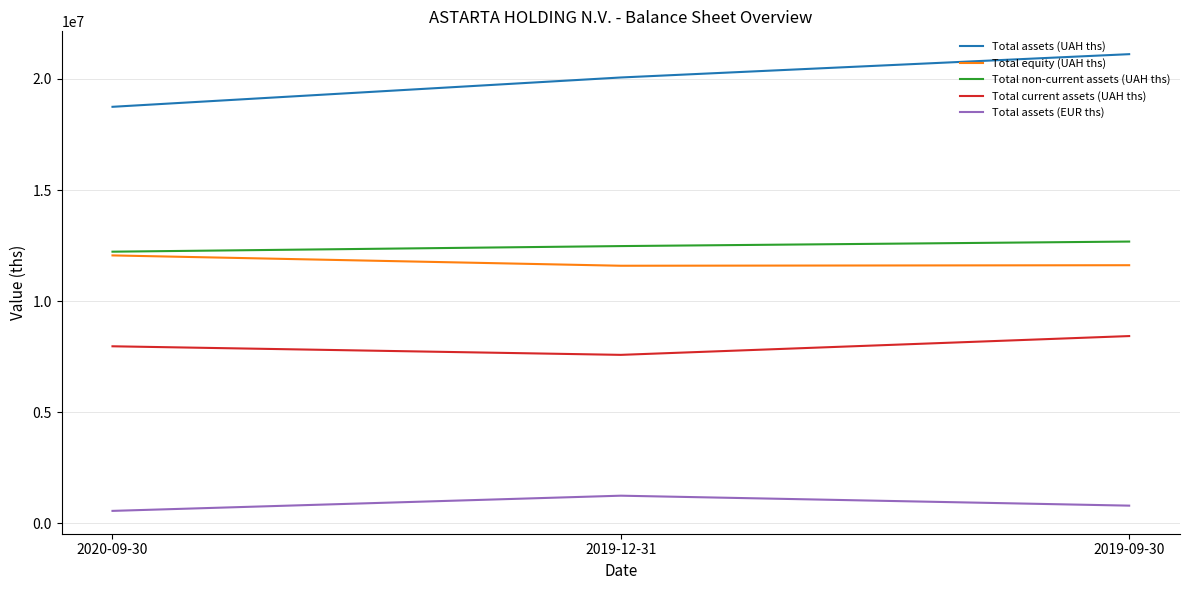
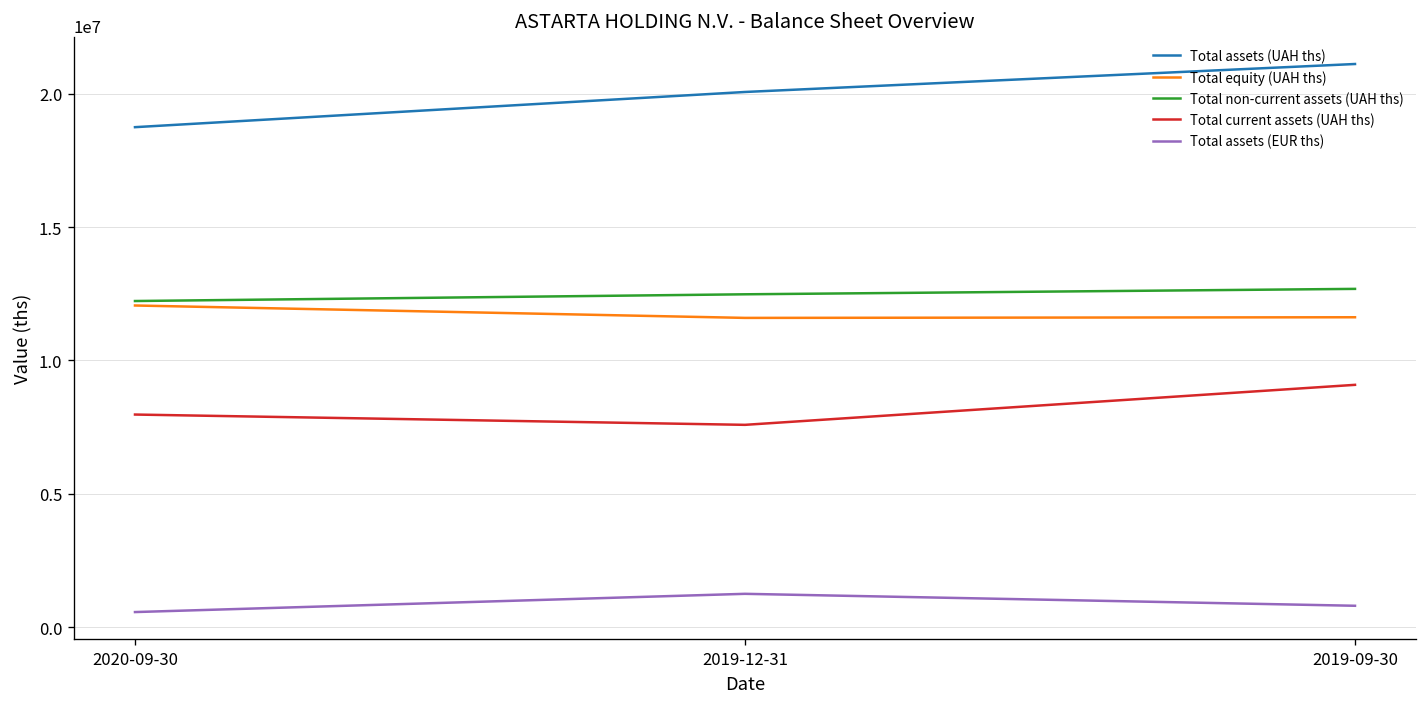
  {
    "Total assets (UAH ths)": {
      "2020-09-30": 18700000,
      "2019-12-31": 20100000,
      "2019-09-30": 21100000
    },
    "Total equity (UAH ths)": {
      "2020-09-30": 12100000,
      "2019-12-31": 11600000,
      "2019-09-30": 11600000
    },
    "Total non-current assets (UAH ths)": {
      "2020-09-30": 12200000,
      "2019-12-31": 12500000,
      "2019-09-30": 12700000
    },
    "Total current assets (UAH ths)": {
      "2020-09-30": 8000000,
      "2019-12-31": 7600000,
-     "2019-09-30": 8400000
+     "2019-09-30": 9100000
    },
    "Total assets (EUR ths)": {
      "2020-09-30": 600000,
      "2019-12-31": 1200000,
      "2019-09-30": 800000
    }
  }
